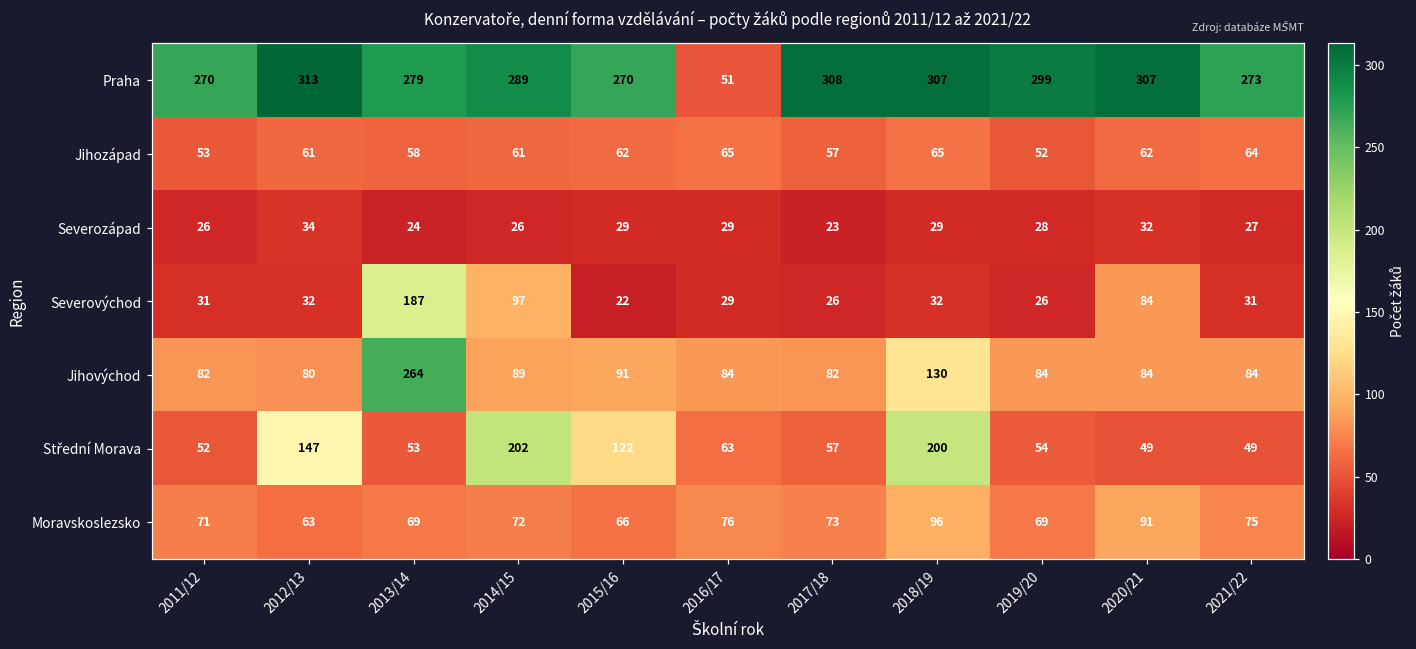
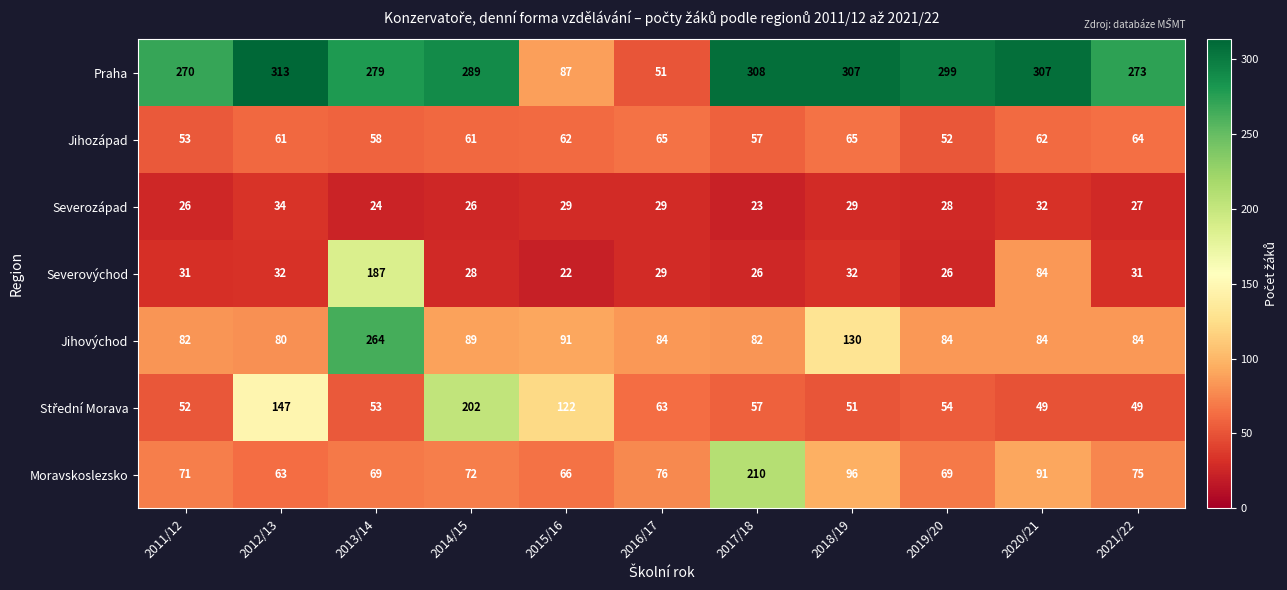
  {
    "Praha": {
      "2011/12": 270,
      "2012/13": 313,
      "2013/14": 279,
      "2014/15": 289,
-     "2015/16": 270,
+     "2015/16": 87,
      "2016/17": 51,
      "2017/18": 308,
      "2018/19": 307,
      "2019/20": 299,
      "2020/21": 307,
      "2021/22": 273
    },
    "Jihozápad": {
      "2011/12": 53,
      "2012/13": 61,
      "2013/14": 58,
      "2014/15": 61,
      "2015/16": 62,
      "2016/17": 65,
      "2017/18": 57,
      "2018/19": 65,
      "2019/20": 52,
      "2020/21": 62,
      "2021/22": 64
    },
    "Severozápad": {
      "2011/12": 26,
      "2012/13": 34,
      "2013/14": 24,
      "2014/15": 26,
      "2015/16": 29,
      "2016/17": 29,
      "2017/18": 23,
      "2018/19": 29,
      "2019/20": 28,
      "2020/21": 32,
      "2021/22": 27
    },
    "Severovýchod": {
      "2011/12": 31,
      "2012/13": 32,
      "2013/14": 187,
-     "2014/15": 97,
+     "2014/15": 28,
      "2015/16": 22,
      "2016/17": 29,
      "2017/18": 26,
      "2018/19": 32,
      "2019/20": 26,
      "2020/21": 84,
      "2021/22": 31
    },
    "Jihovýchod": {
      "2011/12": 82,
      "2012/13": 80,
      "2013/14": 264,
      "2014/15": 89,
      "2015/16": 91,
      "2016/17": 84,
      "2017/18": 82,
      "2018/19": 130,
      "2019/20": 84,
      "2020/21": 84,
      "2021/22": 84
    },
    "Střední Morava": {
      "2011/12": 52,
      "2012/13": 147,
      "2013/14": 53,
      "2014/15": 202,
      "2015/16": 122,
      "2016/17": 63,
      "2017/18": 57,
-     "2018/19": 200,
+     "2018/19": 51,
      "2019/20": 54,
      "2020/21": 49,
      "2021/22": 49
    },
    "Moravskoslezsko": {
      "2011/12": 71,
      "2012/13": 63,
      "2013/14": 69,
      "2014/15": 72,
      "2015/16": 66,
      "2016/17": 76,
-     "2017/18": 73,
+     "2017/18": 210,
      "2018/19": 96,
      "2019/20": 69,
      "2020/21": 91,
      "2021/22": 75
    }
  }
